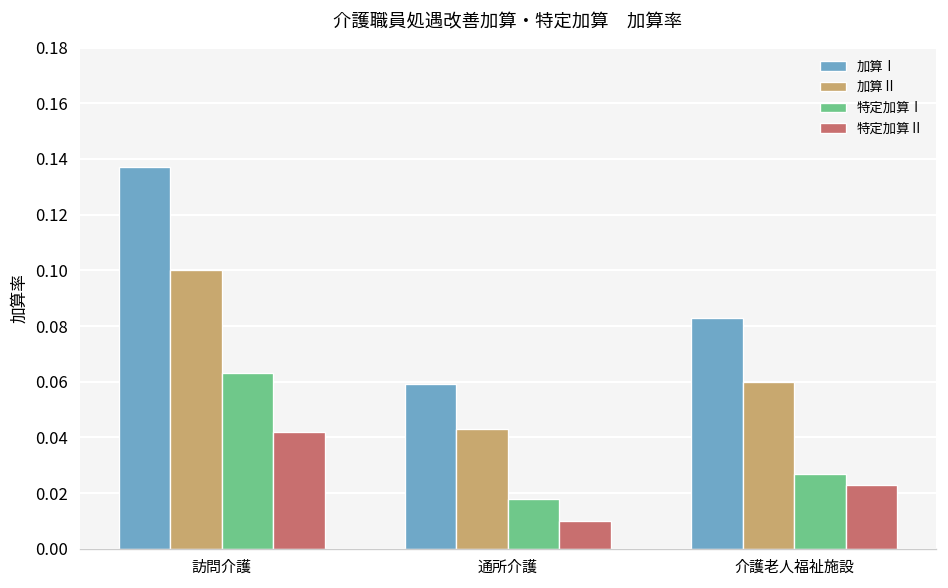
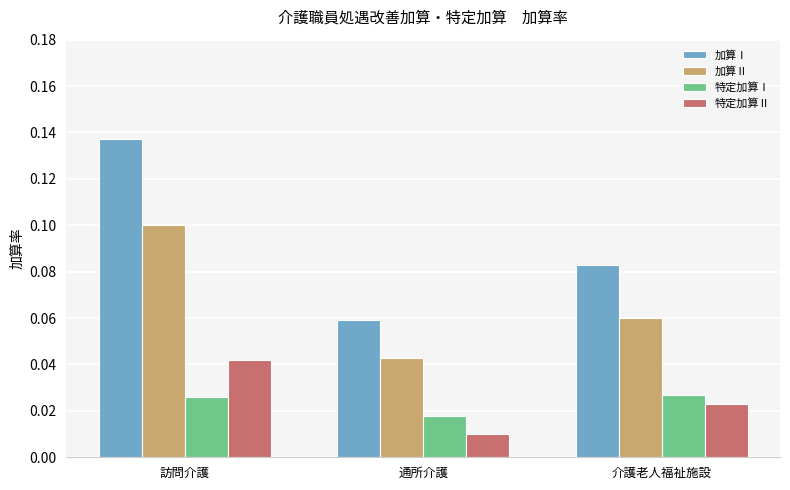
  {
    "加算Ⅰ": {
      "訪問介護": 0.137,
      "通所介護": 0.059,
      "介護老人福祉施設": 0.083
    },
    "特定加算Ⅰ": {
-     "訪問介護": 0.063,
+     "訪問介護": 0.026,
      "通所介護": 0.018,
      "介護老人福祉施設": 0.027
    }
  }
